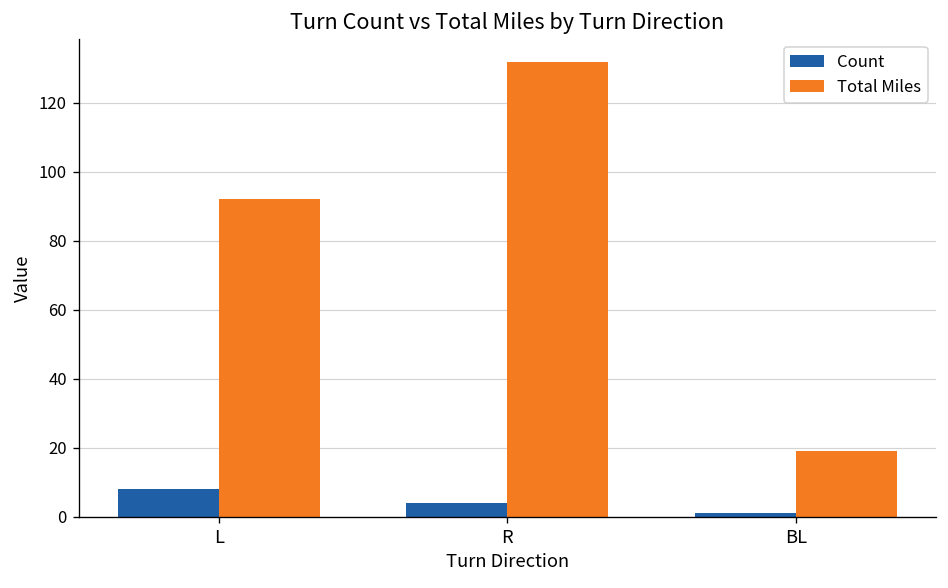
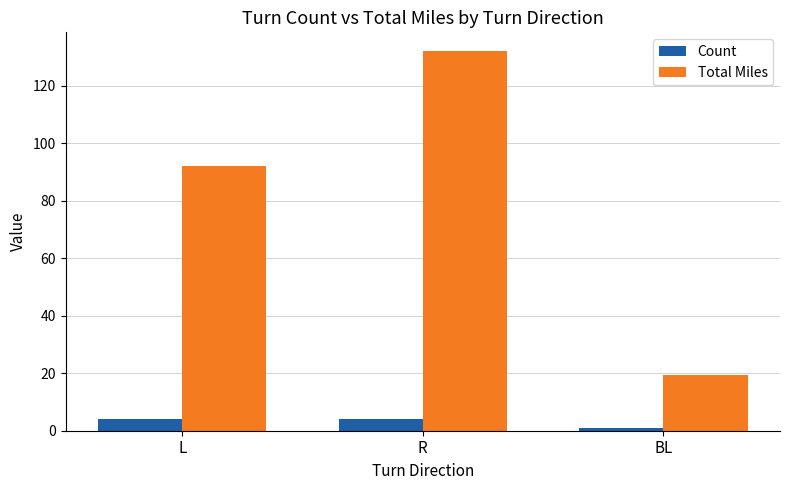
  {
    "Count": {
-     "L": 8,
+     "L": 4,
      "R": 4,
      "BL": 1
    },
    "Total Miles": {
      "L": 92,
      "R": 132,
      "BL": 19
    }
  }
